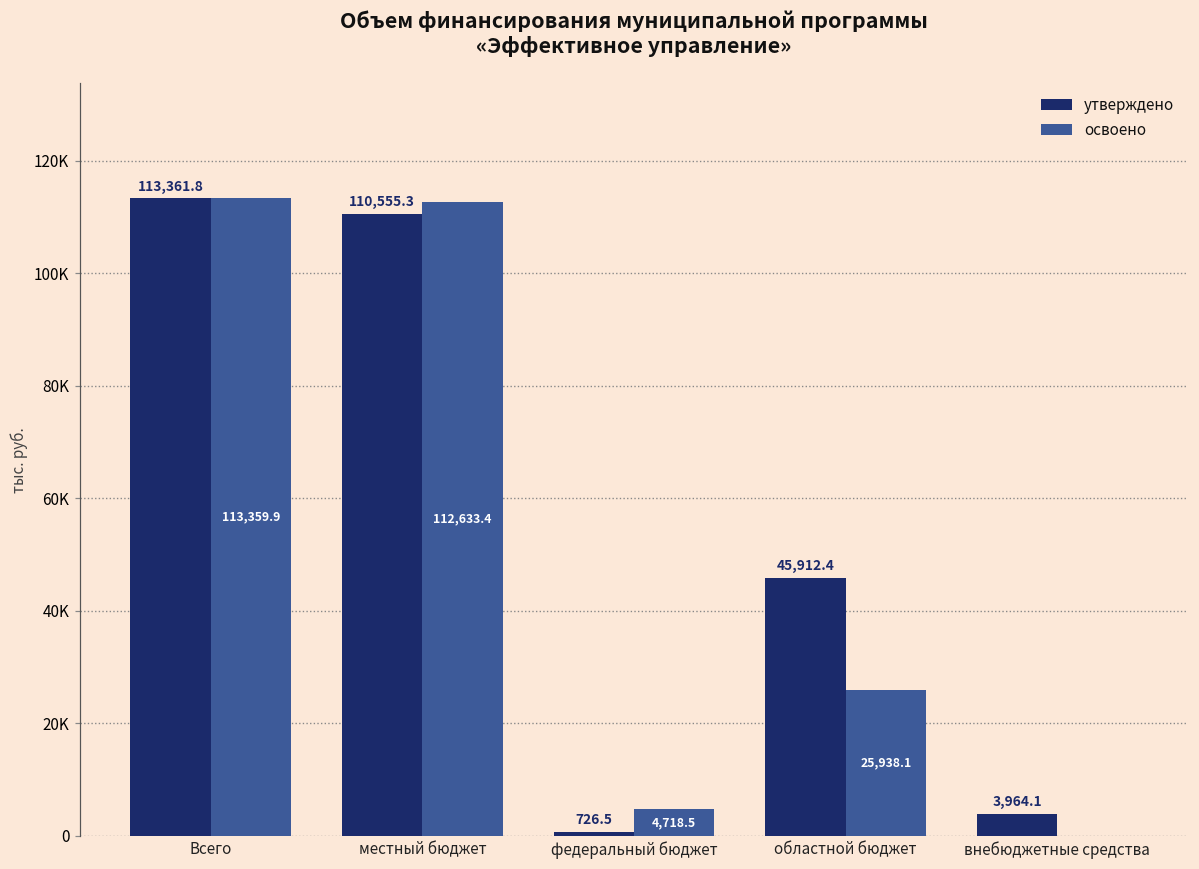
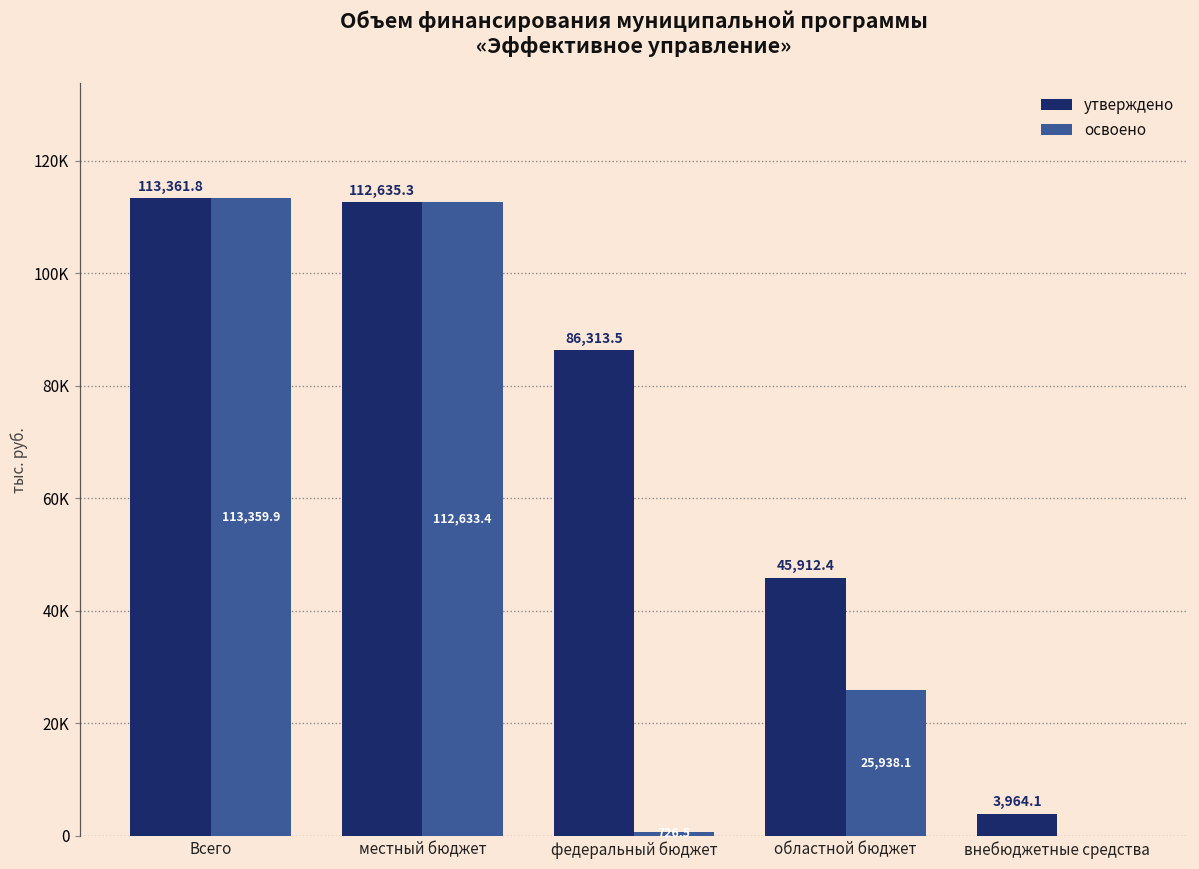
  {
    "утверждено": {
      "Всего": "113,361.8",
-     "местный бюджет": "110,555.3",
-     "федеральный бюджет": "726.5",
+     "местный бюджет": "112,635.3",
+     "федеральный бюджет": "86,313.5",
      "областной бюджет": "45,912.4",
      "внебюджетные средства": "3,964.1"
    },
    "освоено": {
-     "федеральный бюджет": "5000",
+     "федеральный бюджет": "1000",
      "внебюджетные средства": "0"
    }
  }
